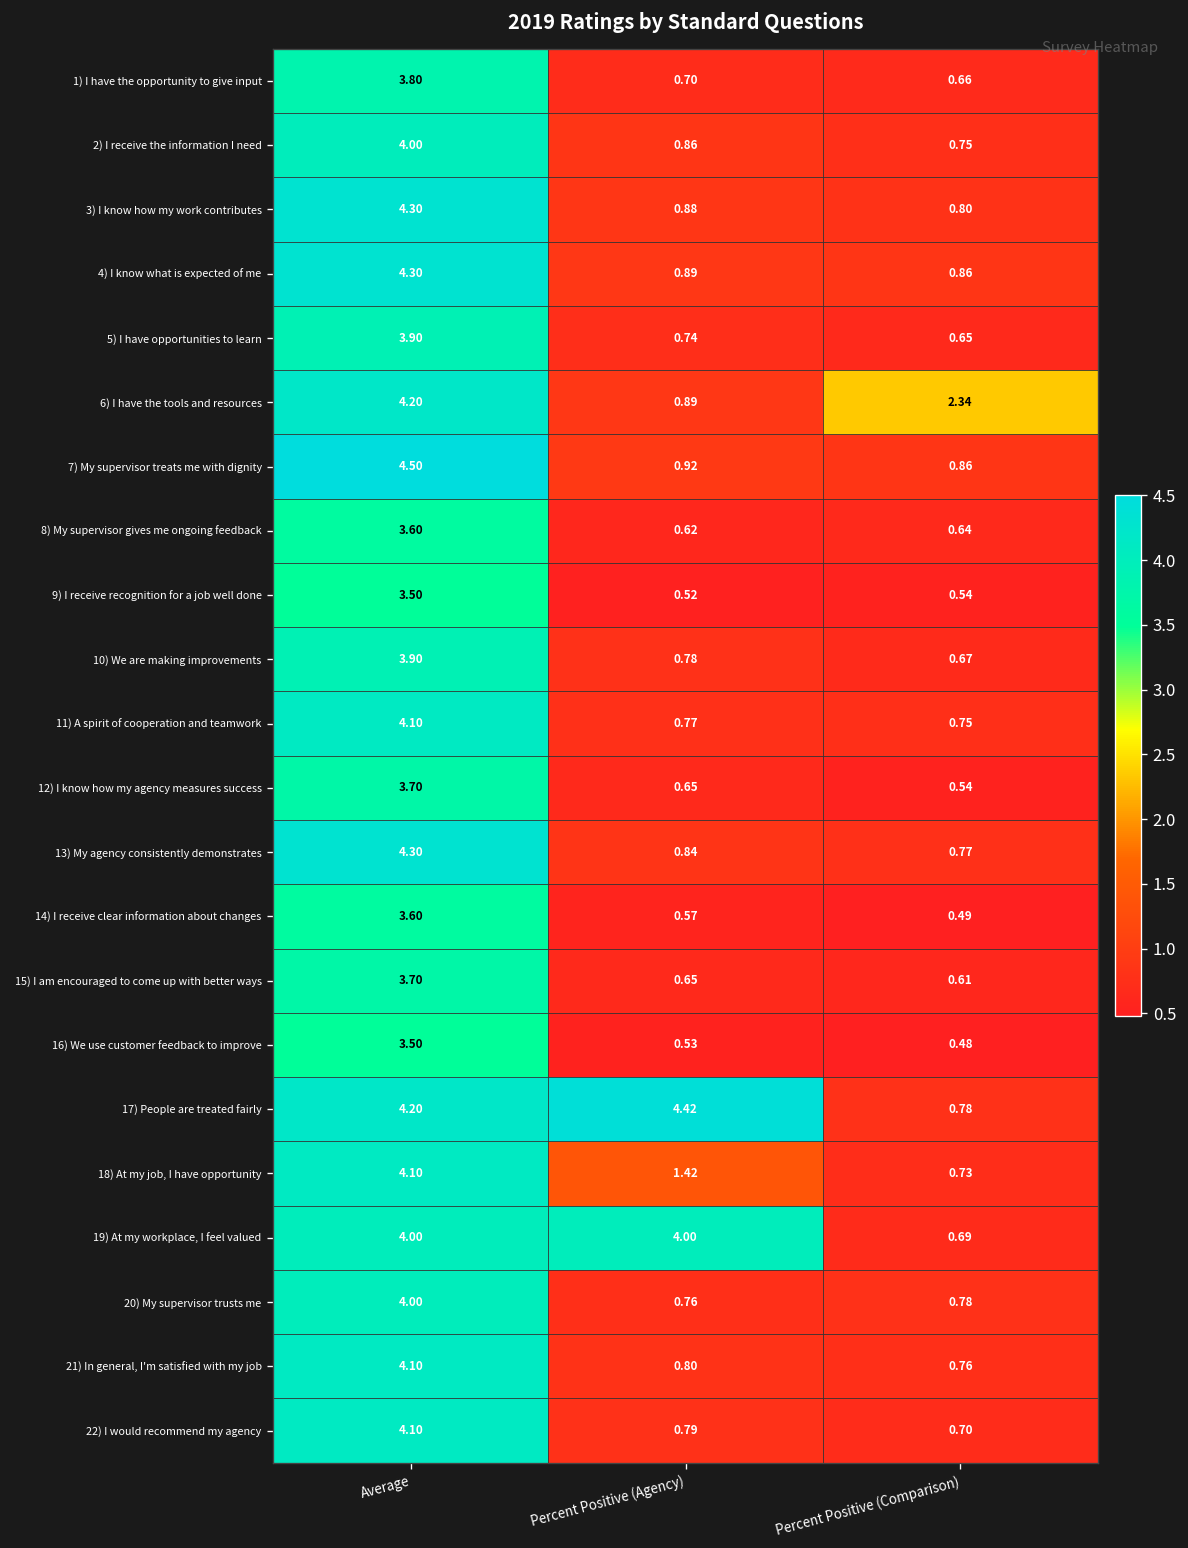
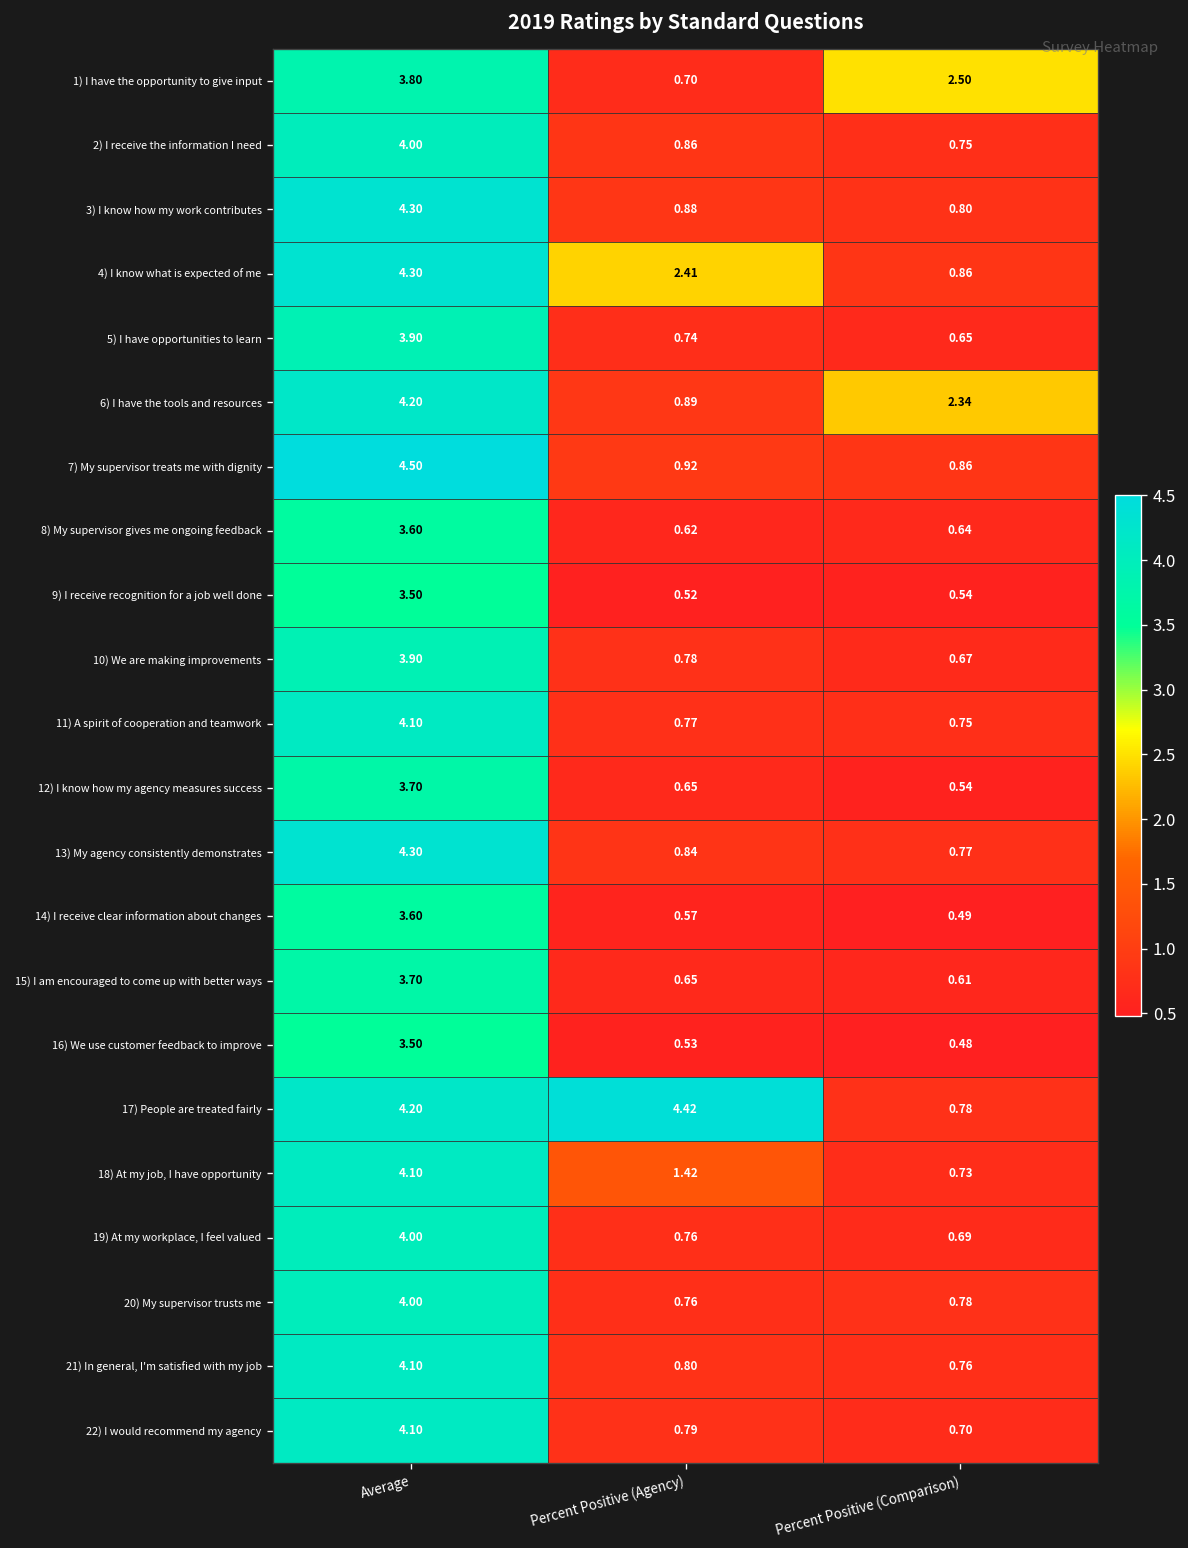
  {
    "1) I have the opportunity to give input": {
      "Average": 3.80,
      "Percent Positive (Agency)": 0.70,
-     "Percent Positive (Comparison)": 0.66
+     "Percent Positive (Comparison)": 2.50
    },
    "2) I receive the information I need": {
      "Average": 4.00,
      "Percent Positive (Agency)": 0.86,
      "Percent Positive (Comparison)": 0.75
    },
    "3) I know how my work contributes": {
      "Average": 4.30,
      "Percent Positive (Agency)": 0.88,
      "Percent Positive (Comparison)": 0.80
    },
    "4) I know what is expected of me": {
      "Average": 4.30,
-     "Percent Positive (Agency)": 0.89,
+     "Percent Positive (Agency)": 2.41,
      "Percent Positive (Comparison)": 0.86
    },
    "5) I have opportunities to learn": {
      "Average": 3.90,
      "Percent Positive (Agency)": 0.74,
      "Percent Positive (Comparison)": 0.65
    },
    "6) I have the tools and resources": {
      "Average": 4.20,
      "Percent Positive (Agency)": 0.89,
      "Percent Positive (Comparison)": 2.34
    },
    "7) My supervisor treats me with dignity": {
      "Average": 4.50,
      "Percent Positive (Agency)": 0.92,
      "Percent Positive (Comparison)": 0.86
    },
    "8) My supervisor gives me ongoing feedback": {
      "Average": 3.60,
      "Percent Positive (Agency)": 0.62,
      "Percent Positive (Comparison)": 0.64
    },
    "9) I receive recognition for a job well done": {
      "Average": 3.50,
      "Percent Positive (Agency)": 0.52,
      "Percent Positive (Comparison)": 0.54
    },
    "10) We are making improvements": {
      "Average": 3.90,
      "Percent Positive (Agency)": 0.78,
      "Percent Positive (Comparison)": 0.67
    },
    "11) A spirit of cooperation and teamwork": {
      "Average": 4.10,
      "Percent Positive (Agency)": 0.77,
      "Percent Positive (Comparison)": 0.75
    },
    "12) I know how my agency measures success": {
      "Average": 3.70,
      "Percent Positive (Agency)": 0.65,
      "Percent Positive (Comparison)": 0.54
    },
    "13) My agency consistently demonstrates": {
      "Average": 4.30,
      "Percent Positive (Agency)": 0.84,
      "Percent Positive (Comparison)": 0.77
    },
    "14) I receive clear information about changes": {
      "Average": 3.60,
      "Percent Positive (Agency)": 0.57,
      "Percent Positive (Comparison)": 0.49
    },
    "15) I am encouraged to come up with better ways": {
      "Average": 3.70,
      "Percent Positive (Agency)": 0.65,
      "Percent Positive (Comparison)": 0.61
    },
    "16) We use customer feedback to improve": {
      "Average": 3.50,
      "Percent Positive (Agency)": 0.53,
      "Percent Positive (Comparison)": 0.48
    },
    "17) People are treated fairly": {
      "Average": 4.20,
      "Percent Positive (Agency)": 4.42,
      "Percent Positive (Comparison)": 0.78
    },
    "18) At my job, I have opportunity": {
      "Average": 4.10,
      "Percent Positive (Agency)": 1.42,
      "Percent Positive (Comparison)": 0.73
    },
    "19) At my workplace, I feel valued": {
      "Average": 4.00,
-     "Percent Positive (Agency)": 4.00,
+     "Percent Positive (Agency)": 0.76,
      "Percent Positive (Comparison)": 0.69
    },
    "20) My supervisor trusts me": {
      "Average": 4.00,
      "Percent Positive (Agency)": 0.76,
      "Percent Positive (Comparison)": 0.78
    },
    "21) In general, I'm satisfied with my job": {
      "Average": 4.10,
      "Percent Positive (Agency)": 0.80,
      "Percent Positive (Comparison)": 0.76
    },
    "22) I would recommend my agency": {
      "Average": 4.10,
      "Percent Positive (Agency)": 0.79,
      "Percent Positive (Comparison)": 0.70
    }
  }
